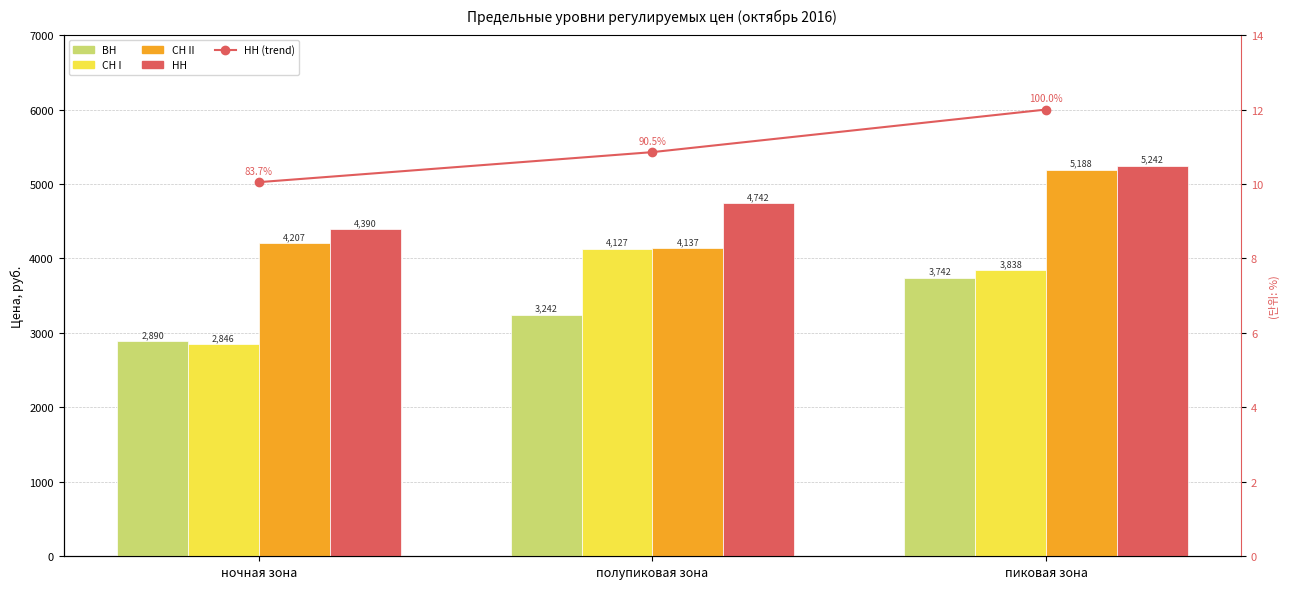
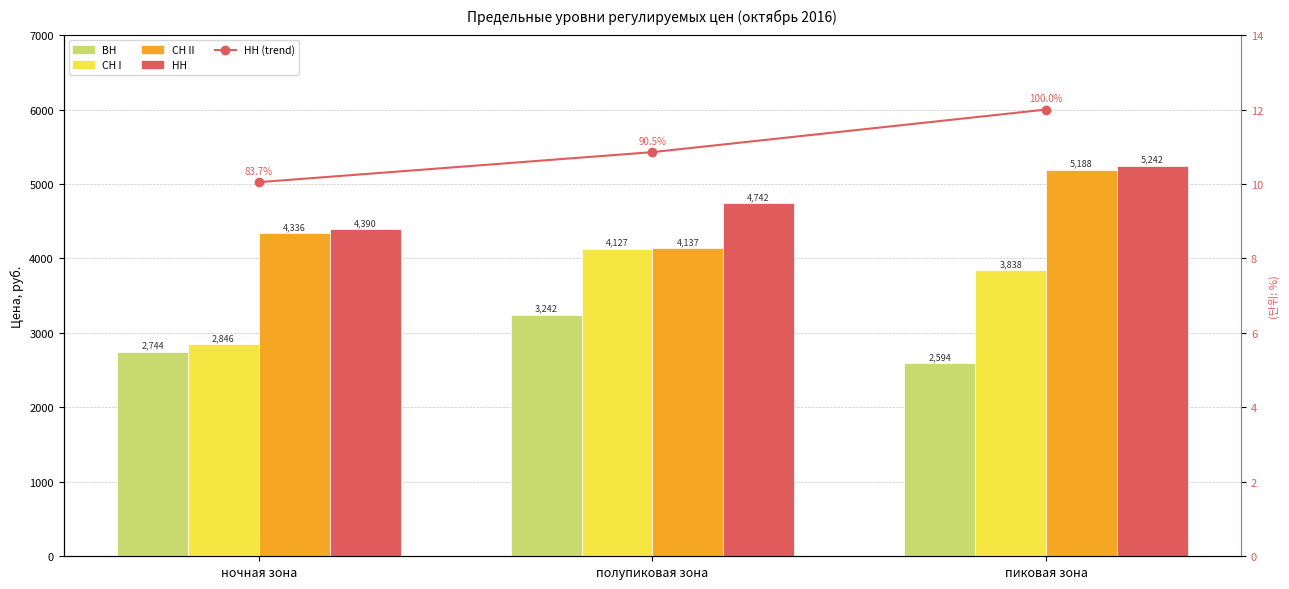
  {
    "ВН": {
-     "ночная зона": "2,890",
+     "ночная зона": "2,744",
      "полупиковая зона": "3,242",
-     "пиковая зона": "3,742"
+     "пиковая зона": "2,594"
    },
    "СН I": {
      "ночная зона": "2,846",
      "полупиковая зона": "4,127",
      "пиковая зона": "3,838"
    },
    "СН II": {
-     "ночная зона": "4,207",
+     "ночная зона": "4,336",
      "полупиковая зона": "4,137",
      "пиковая зона": "5,188"
    }
  }
